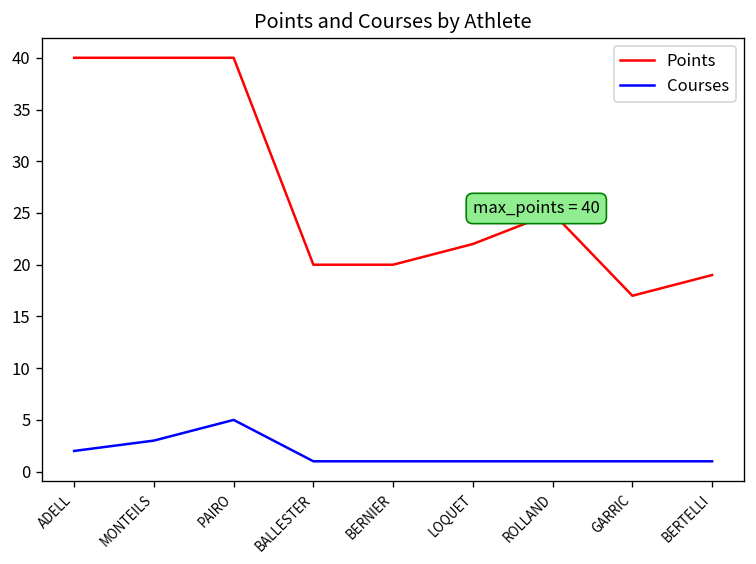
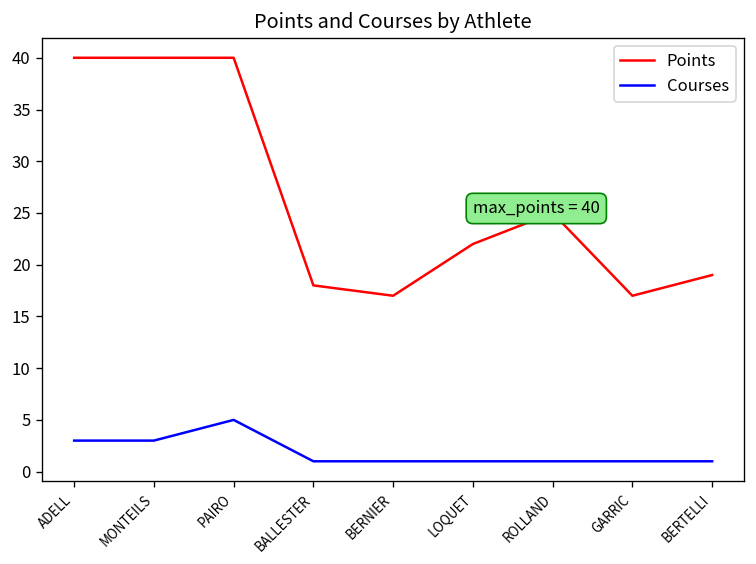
  {
    "Points": {
      "ADELL": 40,
      "MONTEILS": 40,
      "PAIRO": 40,
-     "BALLESTER": 20,
-     "BERNIER": 20,
+     "BALLESTER": 18,
+     "BERNIER": 17,
      "LOQUET": 22,
      "GARRIC": 17,
      "BERTELLI": 19
    },
    "Courses": {
-     "ADELL": 2,
+     "ADELL": 3,
      "MONTEILS": 3,
      "PAIRO": 5,
      "BALLESTER": 1,
      "BERNIER": 1,
      "LOQUET": 1,
      "ROLLAND": 1,
      "GARRIC": 1,
      "BERTELLI": 1
    }
  }
